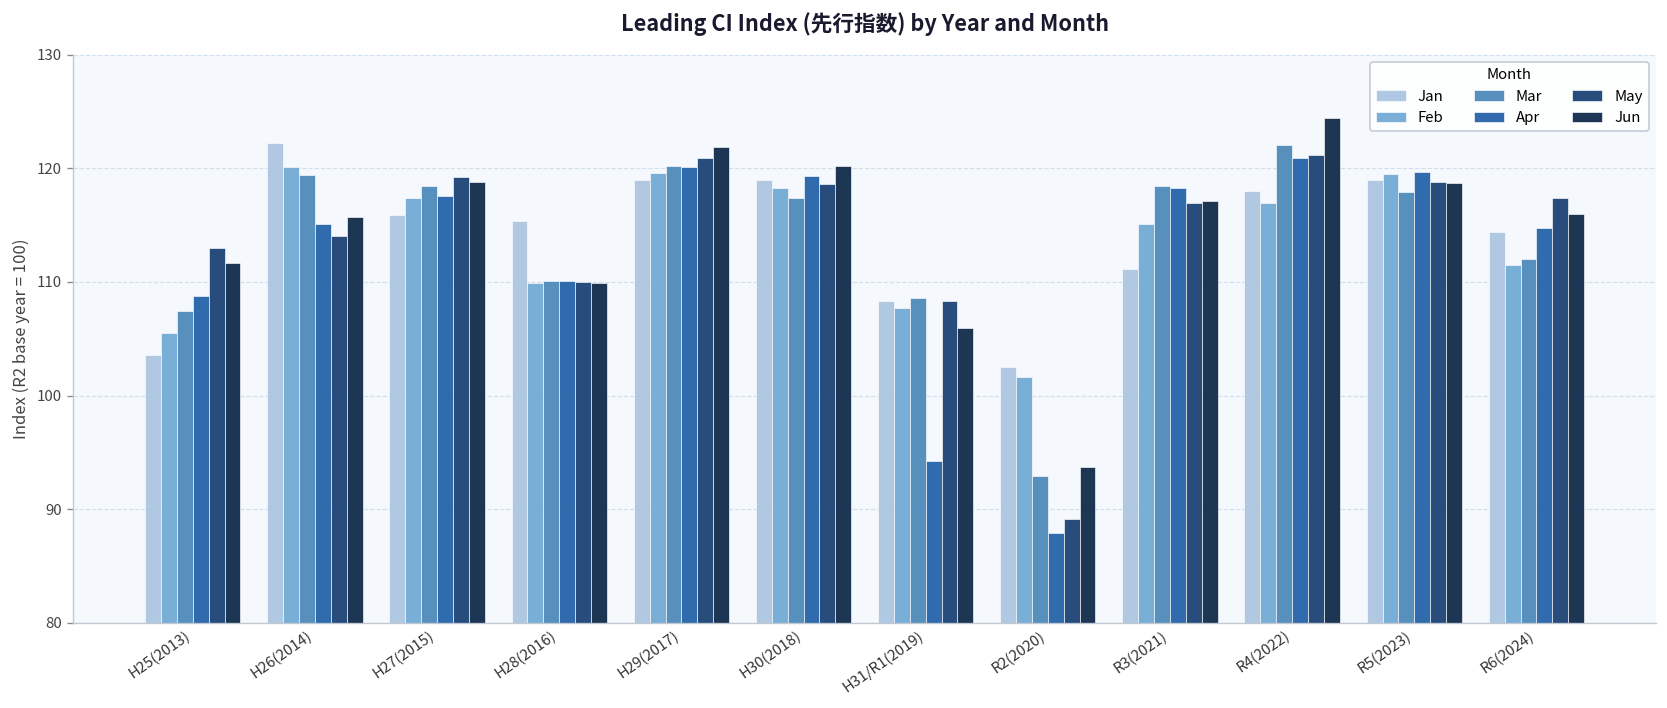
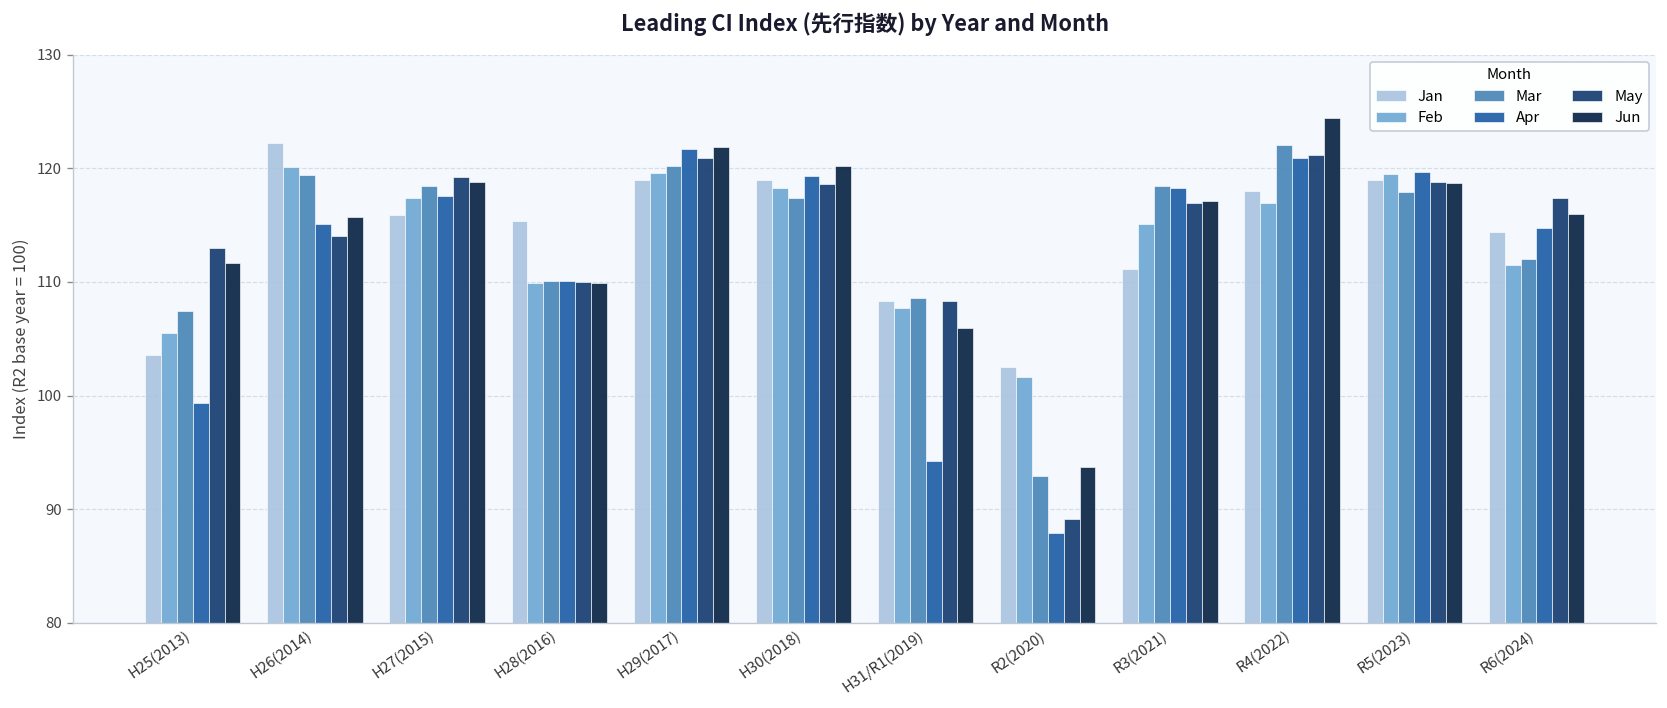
  {
    "Jan": {
      "H25(2013)": 104,
      "H26(2014)": 122,
      "H27(2015)": 116,
      "H28(2016)": 115,
      "H29(2017)": 119,
      "H30(2018)": 119,
      "H31/R1(2019)": 108,
      "R2(2020)": 103,
      "R3(2021)": 111,
      "R4(2022)": 118,
      "R5(2023)": 119,
      "R6(2024)": 114
    },
    "Apr": {
-     "H25(2013)": 109,
+     "H25(2013)": 99,
      "H26(2014)": 115,
      "H27(2015)": 118,
      "H28(2016)": 110,
-     "H29(2017)": 120,
+     "H29(2017)": 122,
      "H30(2018)": 119,
      "H31/R1(2019)": 94,
      "R2(2020)": 88,
      "R3(2021)": 118,
      "R4(2022)": 121,
      "R5(2023)": 120,
      "R6(2024)": 115
    }
  }
